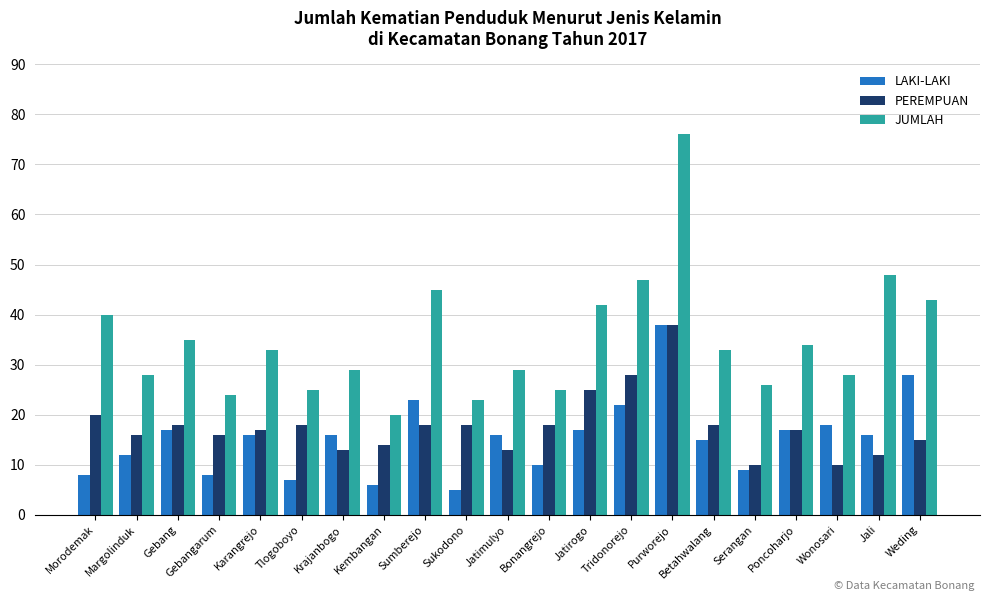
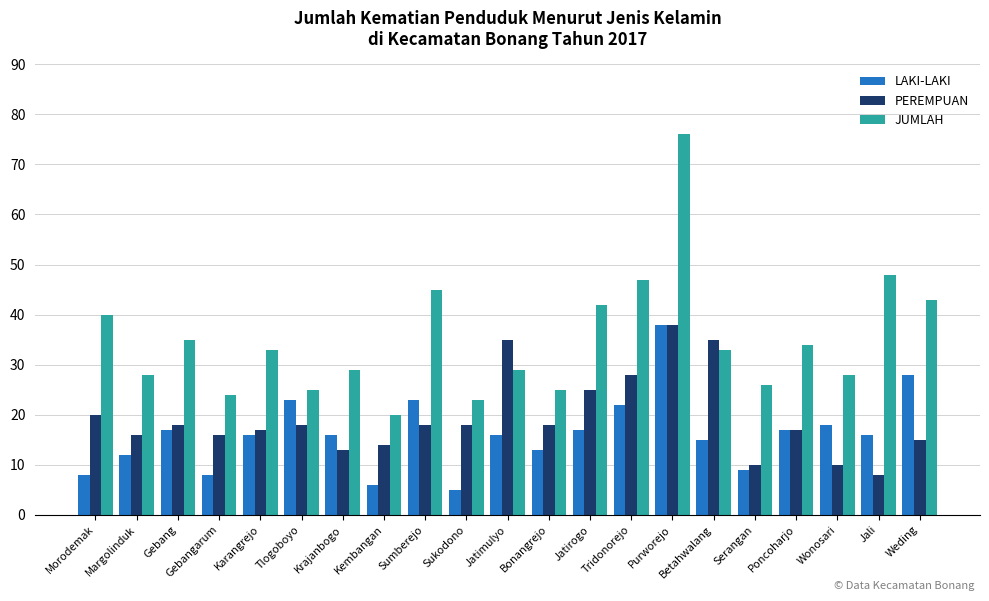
  {
    "LAKI-LAKI": {
      "Morodemak": 8,
      "Margolinduk": 12,
      "Gebang": 17,
      "Gebangarum": 8,
      "Karangrejo": 16,
-     "Tlogoboyo": 7,
+     "Tlogoboyo": 23,
      "Krajanbogo": 16,
      "Kembangan": 6,
      "Sumberejo": 23,
      "Sukodono": 5,
      "Jatimulyo": 16,
-     "Bonangrejo": 10,
+     "Bonangrejo": 13,
      "Jatirogo": 17,
      "Tridonorejo": 22,
      "Purworejo": 38,
      "Betahwalang": 15,
      "Serangan": 9,
      "Poncoharjo": 17,
      "Wonosari": 18,
      "Jali": 16,
      "Weding": 28
    },
    "PEREMPUAN": {
      "Morodemak": 20,
      "Margolinduk": 16,
      "Gebang": 18,
      "Gebangarum": 16,
      "Karangrejo": 17,
      "Tlogoboyo": 18,
      "Krajanbogo": 13,
      "Kembangan": 14,
      "Sumberejo": 18,
      "Sukodono": 18,
-     "Jatimulyo": 13,
+     "Jatimulyo": 35,
      "Bonangrejo": 18,
      "Jatirogo": 25,
      "Tridonorejo": 28,
      "Purworejo": 38,
-     "Betahwalang": 18,
+     "Betahwalang": 35,
      "Serangan": 10,
      "Poncoharjo": 17,
      "Wonosari": 10,
-     "Jali": 12,
+     "Jali": 8,
      "Weding": 15
    },
    "JUMLAH": {
      "Morodemak": 40,
      "Margolinduk": 28,
      "Gebang": 35,
      "Gebangarum": 24,
      "Karangrejo": 33,
      "Tlogoboyo": 25,
      "Krajanbogo": 29,
      "Kembangan": 20,
      "Sumberejo": 45,
      "Sukodono": 23,
      "Jatimulyo": 29,
      "Bonangrejo": 25,
      "Jatirogo": 42,
      "Tridonorejo": 47,
      "Purworejo": 76,
      "Betahwalang": 33,
      "Serangan": 26,
      "Poncoharjo": 34,
      "Wonosari": 28,
      "Jali": 48,
      "Weding": 43
    }
  }
